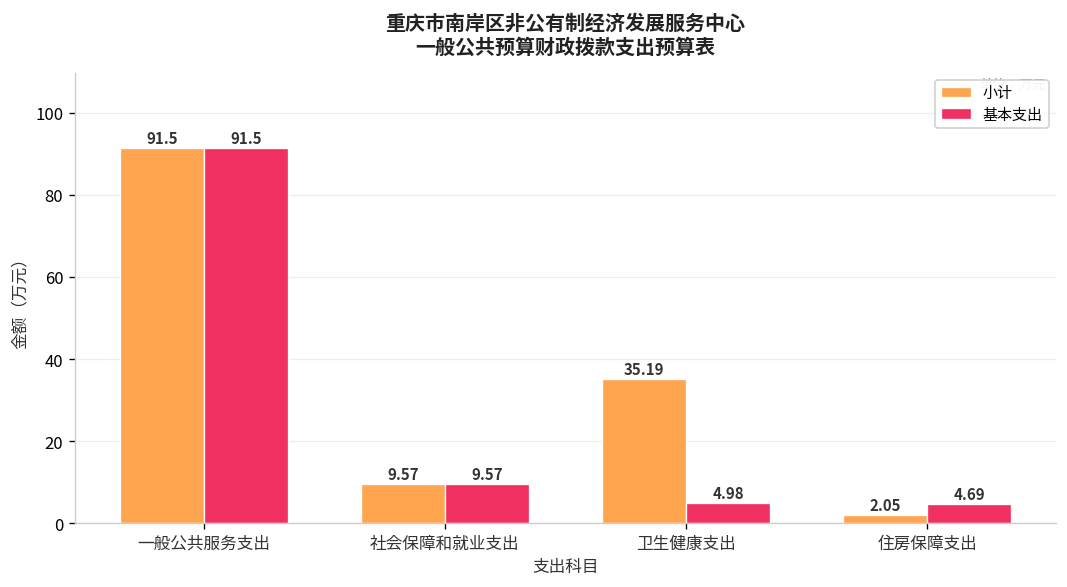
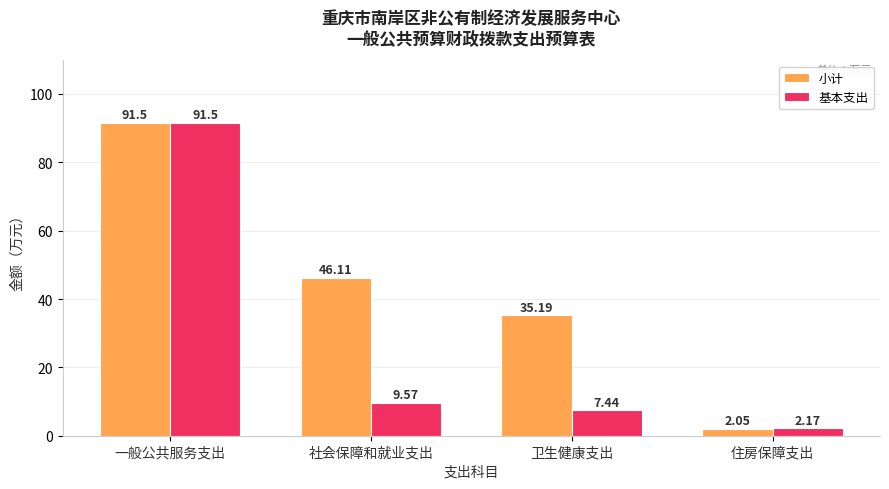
  {
    "小计": {
      "一般公共服务支出": 91.5,
-     "社会保障和就业支出": 9.57,
+     "社会保障和就业支出": 46.11,
      "卫生健康支出": 35.19,
      "住房保障支出": 2.05
    },
    "基本支出": {
      "一般公共服务支出": 91.5,
      "社会保障和就业支出": 9.57,
-     "卫生健康支出": 4.98,
-     "住房保障支出": 4.69
+     "卫生健康支出": 7.44,
+     "住房保障支出": 2.17
    }
  }
